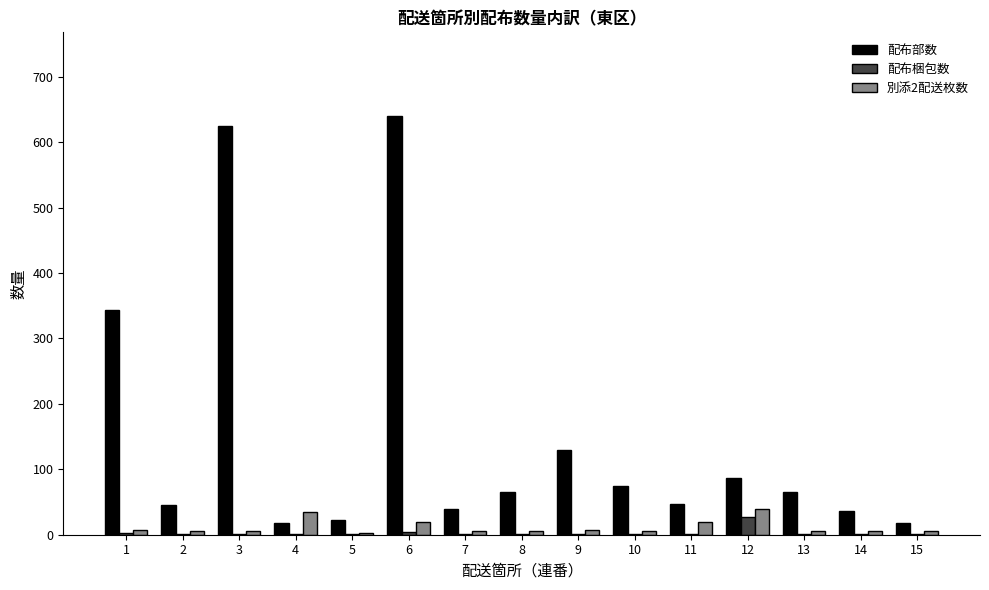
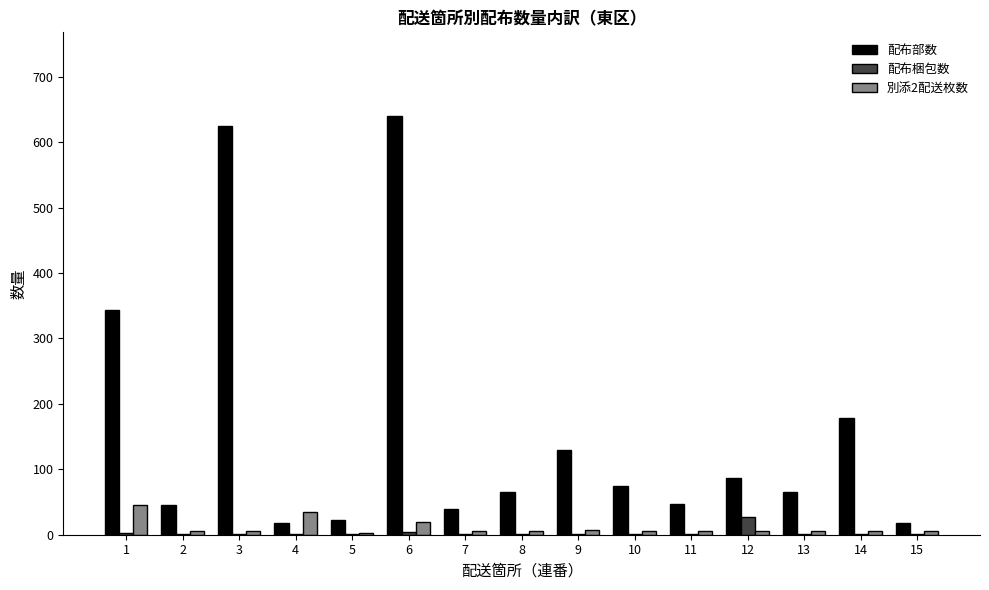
  {
    "配布部数": {
      "1": 340,
      "2": 50,
      "3": 630,
      "4": 20,
      "5": 20,
      "6": 640,
      "7": 40,
      "8": 70,
      "9": 130,
      "10": 80,
      "11": 50,
      "12": 90,
      "13": 70,
-     "14": 40,
+     "14": 180,
      "15": 20
    },
    "配布梱包数": {
      "6": 0,
      "12": 30
    },
    "別添2配送枚数": {
-     "1": 10,
+     "1": 50,
      "2": 10,
      "3": 10,
      "4": 30,
      "6": 20,
      "7": 10,
      "8": 10,
      "9": 10,
      "10": 10,
-     "11": 20,
-     "12": 40,
+     "11": 10,
+     "12": 10,
      "13": 10,
      "14": 10,
      "15": 10
    }
  }
